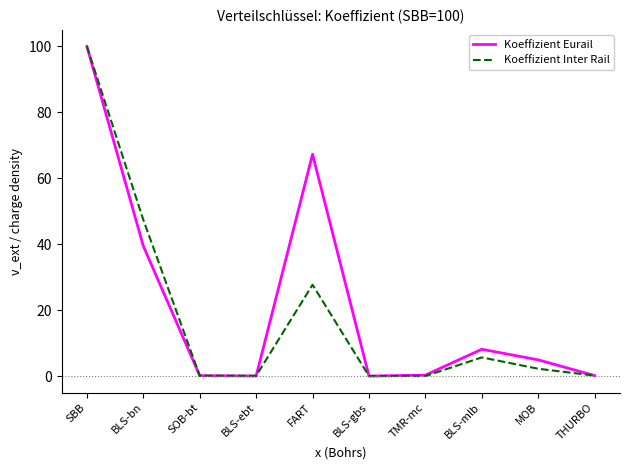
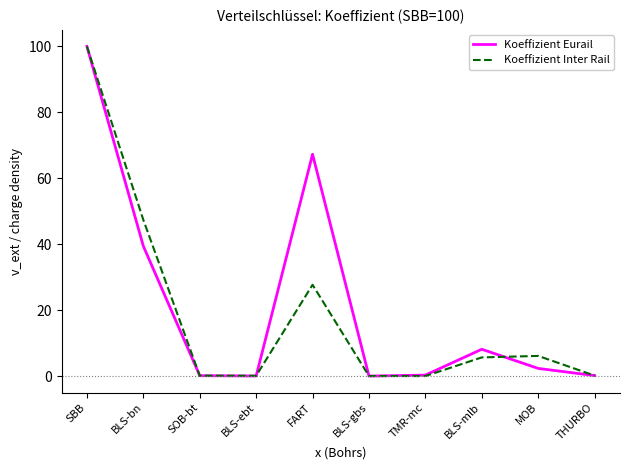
  {
    "Koeffizient Eurail": {
      "BLS-bn": 39,
      "FART": 67,
      "BLS-mlb": 8,
-     "MOB": 5
+     "MOB": 2
    },
    "Koeffizient Inter Rail": {
      "BLS-bn": 47,
      "FART": 28,
      "BLS-mlb": 6,
-     "MOB": 2
+     "MOB": 6
    }
  }
